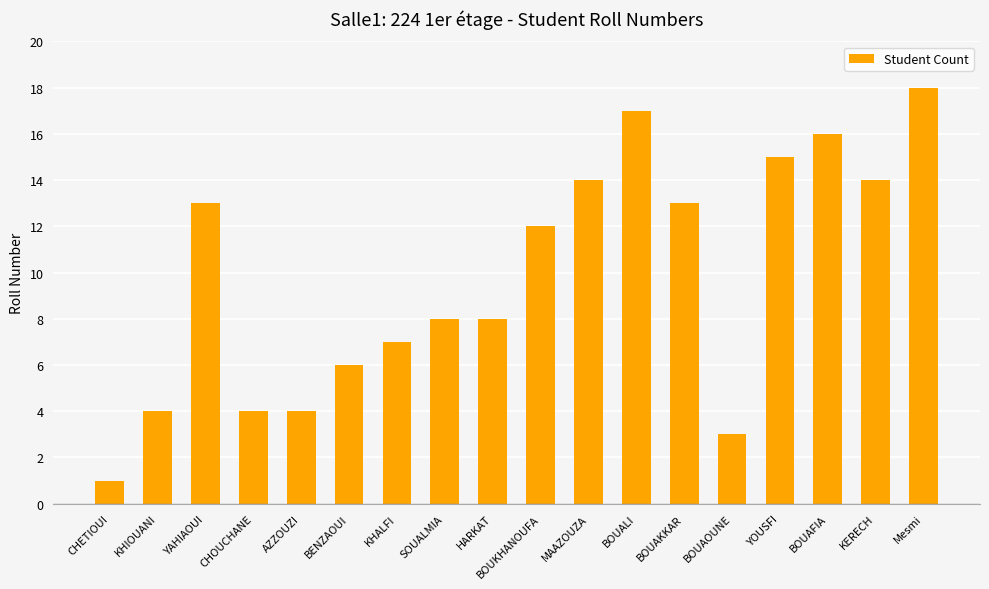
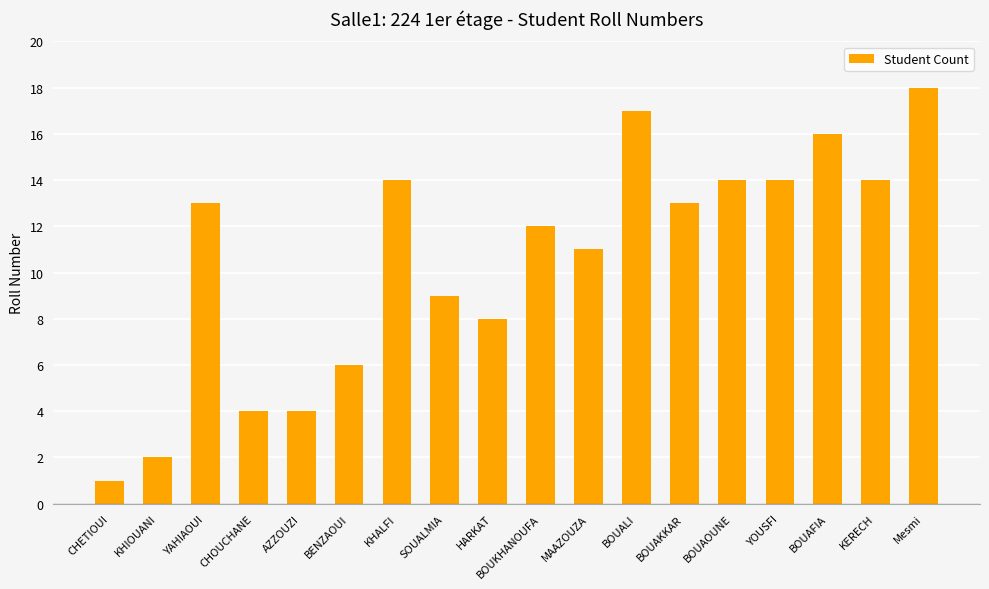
  {
    "CHETIOUI": 1,
-   "KHIOUANI": 4,
+   "KHIOUANI": 2,
    "YAHIAOUI": 13,
    "CHOUCHANE": 4,
    "AZZOUZI": 4,
    "BENZAOUI": 6,
-   "KHALFI": 7,
-   "SOUALMIA": 8,
+   "KHALFI": 14,
+   "SOUALMIA": 9,
    "HARKAT": 8,
    "BOUKHANOUFA": 12,
-   "MAAZOUZA": 14,
+   "MAAZOUZA": 11,
    "BOUALI": 17,
    "BOUAKKAR": 13,
-   "BOUAOUNE": 3,
-   "YOUSFI": 15,
+   "BOUAOUNE": 14,
+   "YOUSFI": 14,
    "BOUAFIA": 16,
    "KERECH": 14,
    "Mesmi": 18
  }
